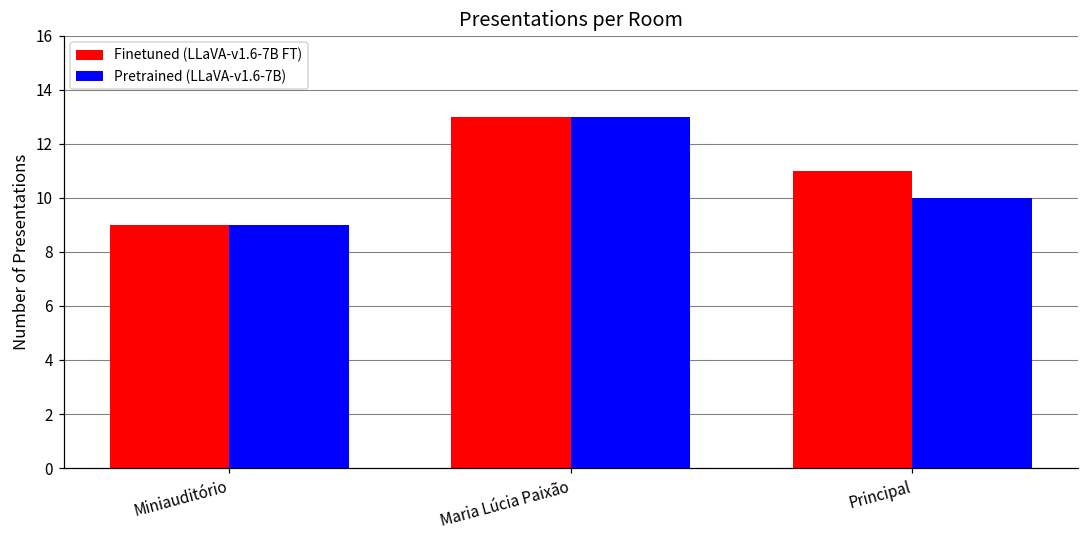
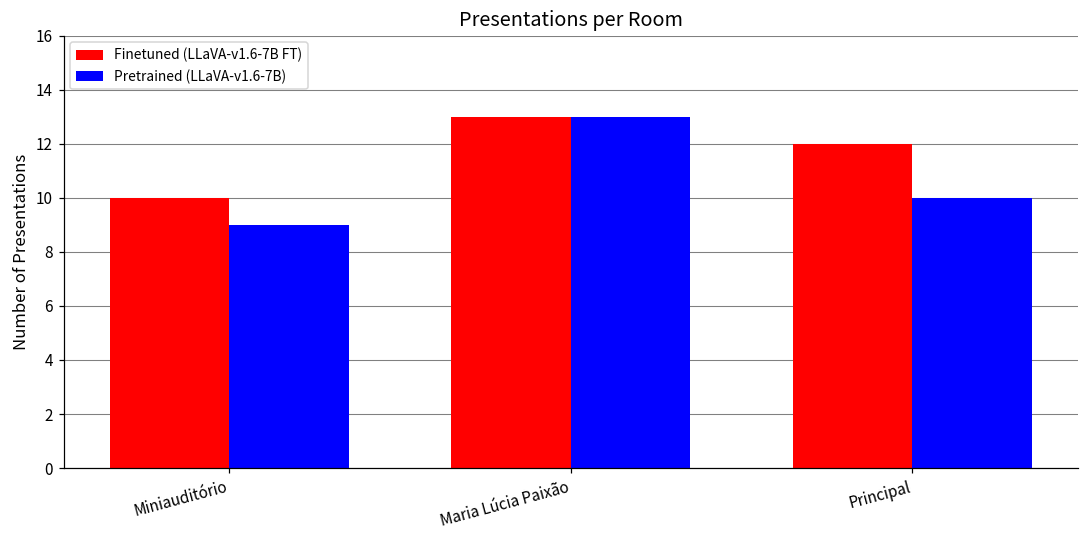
  {
    "Finetuned (LLaVA-v1.6-7B FT)": {
-     "Miniauditório": 9,
+     "Miniauditório": 10,
      "Maria Lúcia Paixão": 13,
-     "Principal": 11
+     "Principal": 12
    },
    "Pretrained (LLaVA-v1.6-7B)": {
      "Miniauditório": 9,
      "Maria Lúcia Paixão": 13,
      "Principal": 10
    }
  }
